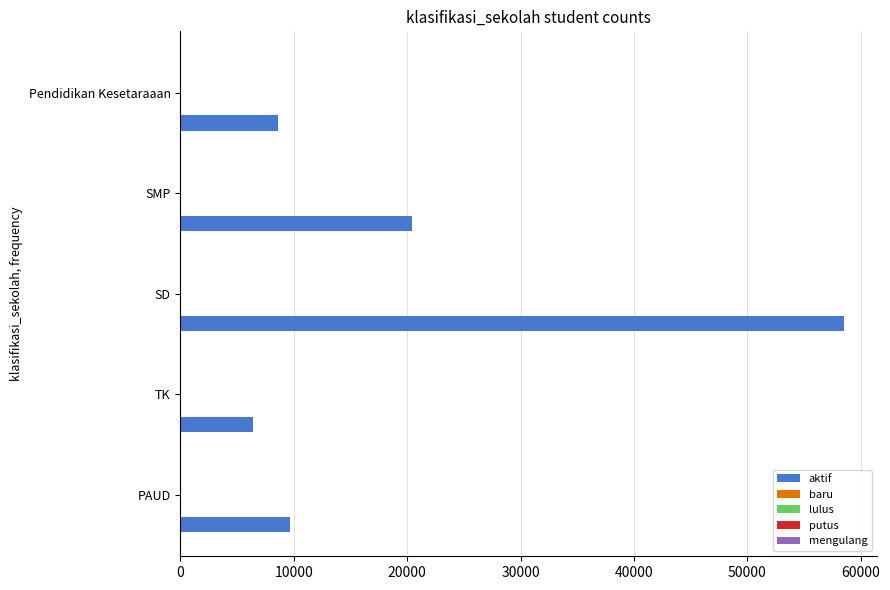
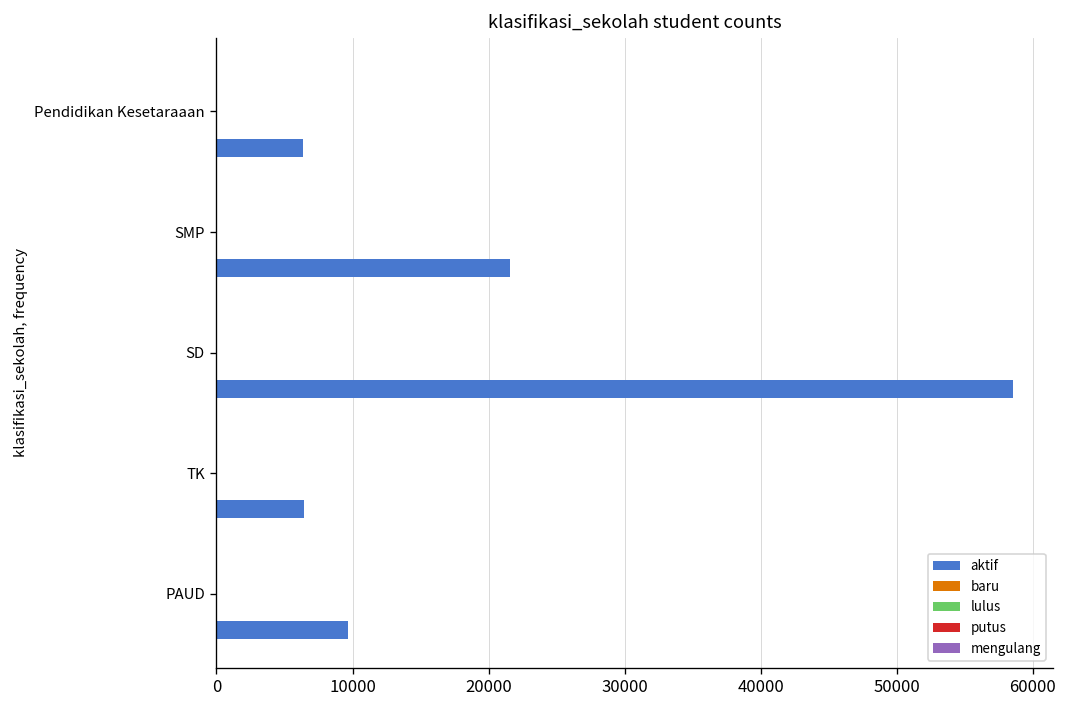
  {
    "aktif": {
-     "Pendidikan Kesetaraaan": 8600,
-     "SMP": 20400,
+     "Pendidikan Kesetaraaan": 6300,
+     "SMP": 21600,
      "SD": 58500,
      "TK": 6400,
      "PAUD": 9700
    },
    "baru": {
      "Pendidikan Kesetaraaan": 0,
      "SMP": 0,
      "SD": 0,
      "TK": 0,
      "PAUD": 0
    },
    "lulus": {
      "Pendidikan Kesetaraaan": 0,
      "SMP": 0,
      "SD": 0,
      "TK": 0,
      "PAUD": 0
    },
    "putus": {
      "Pendidikan Kesetaraaan": 0,
      "SMP": 0,
      "SD": 0,
      "TK": 0,
      "PAUD": 0
    },
    "mengulang": {
      "Pendidikan Kesetaraaan": 0,
      "SMP": 0,
      "SD": 0,
      "TK": 0,
      "PAUD": 0
    }
  }
